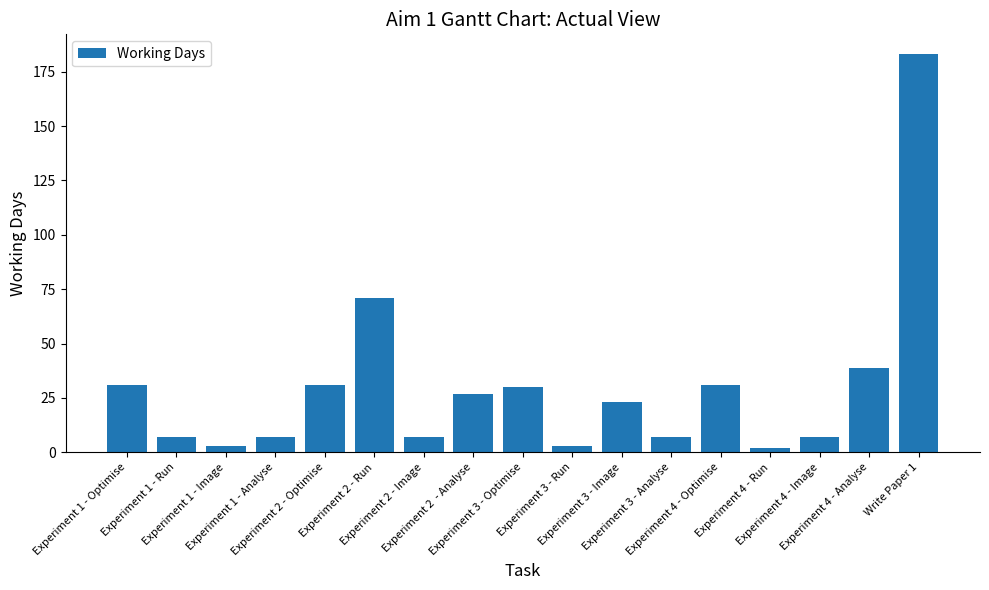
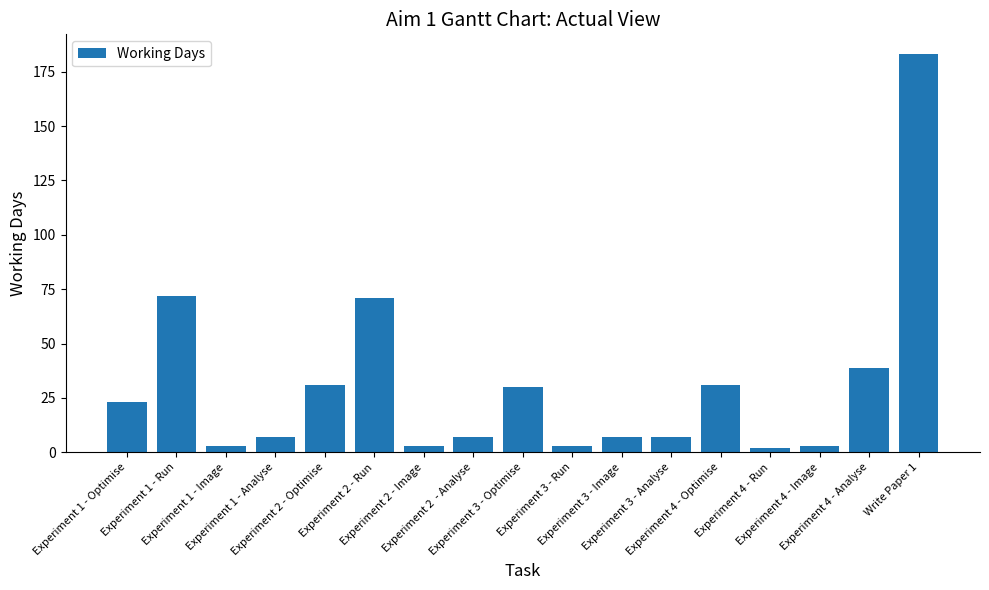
  {
-   "Experiment 1 - Optimise": 31,
-   "Experiment 1 - Run": 7,
+   "Experiment 1 - Optimise": 23,
+   "Experiment 1 - Run": 72,
    "Experiment 1 - Image": 3,
    "Experiment 1 - Analyse": 7,
    "Experiment 2 - Optimise": 31,
    "Experiment 2 - Run": 71,
-   "Experiment 2 - Image": 7,
-   "Experiment 2 - Analyse": 27,
+   "Experiment 2 - Image": 3,
+   "Experiment 2 - Analyse": 7,
    "Experiment 3 - Optimise": 30,
    "Experiment 3 - Run": 3,
-   "Experiment 3 - Image": 23,
+   "Experiment 3 - Image": 7,
    "Experiment 3 - Analyse": 7,
    "Experiment 4 - Optimise": 31,
    "Experiment 4 - Run": 2,
-   "Experiment 4 - Image": 7,
+   "Experiment 4 - Image": 3,
    "Experiment 4 - Analyse": 39,
    "Write Paper 1": 183
  }
